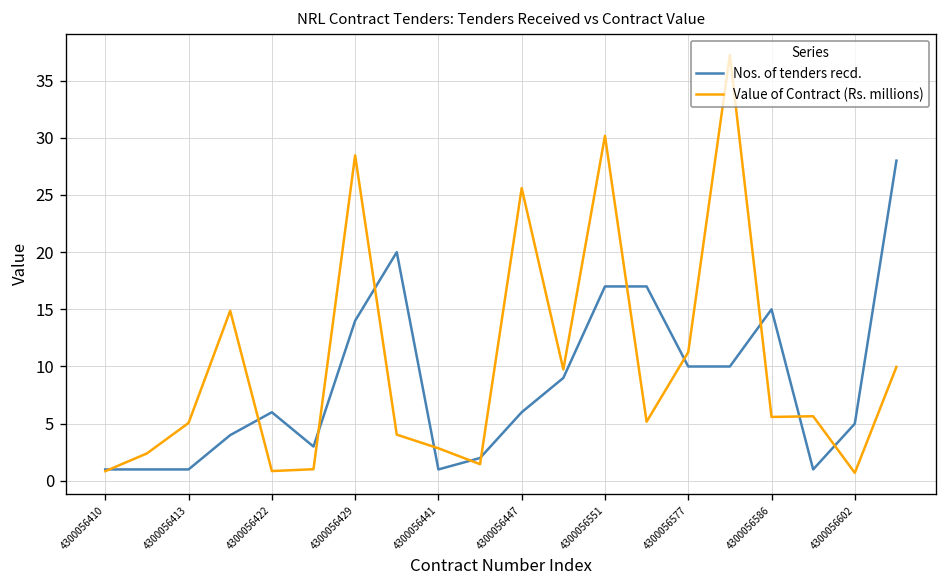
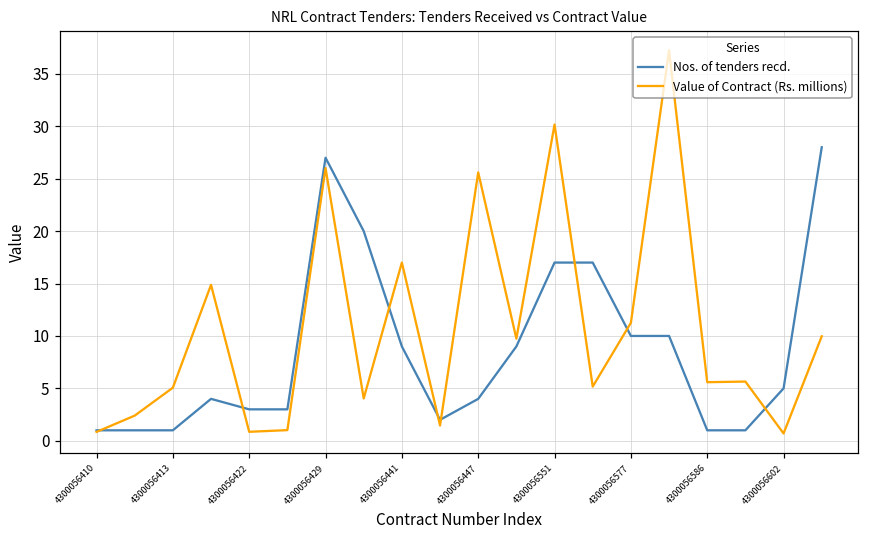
  {
    "Nos. of tenders recd.": {
      "4300056413": 1,
-     "4300056422": 6,
-     "4300056429": 14,
-     "4300056441": 1,
-     "4300056447": 6,
+     "4300056422": 3,
+     "4300056429": 27,
+     "4300056441": 9,
+     "4300056447": 4,
      "4300056551": 17,
      "4300056577": 10,
-     "4300056586": 15,
+     "4300056586": 1,
      "4300056602": 5
    },
    "Value of Contract (Rs. millions)": {
      "4300056413": 5,
      "4300056422": 1,
-     "4300056429": 28,
-     "4300056441": 3,
+     "4300056429": 26,
+     "4300056441": 17,
      "4300056447": 26,
      "4300056551": 30,
      "4300056577": 11,
      "4300056586": 6,
      "4300056602": 1
    }
  }
